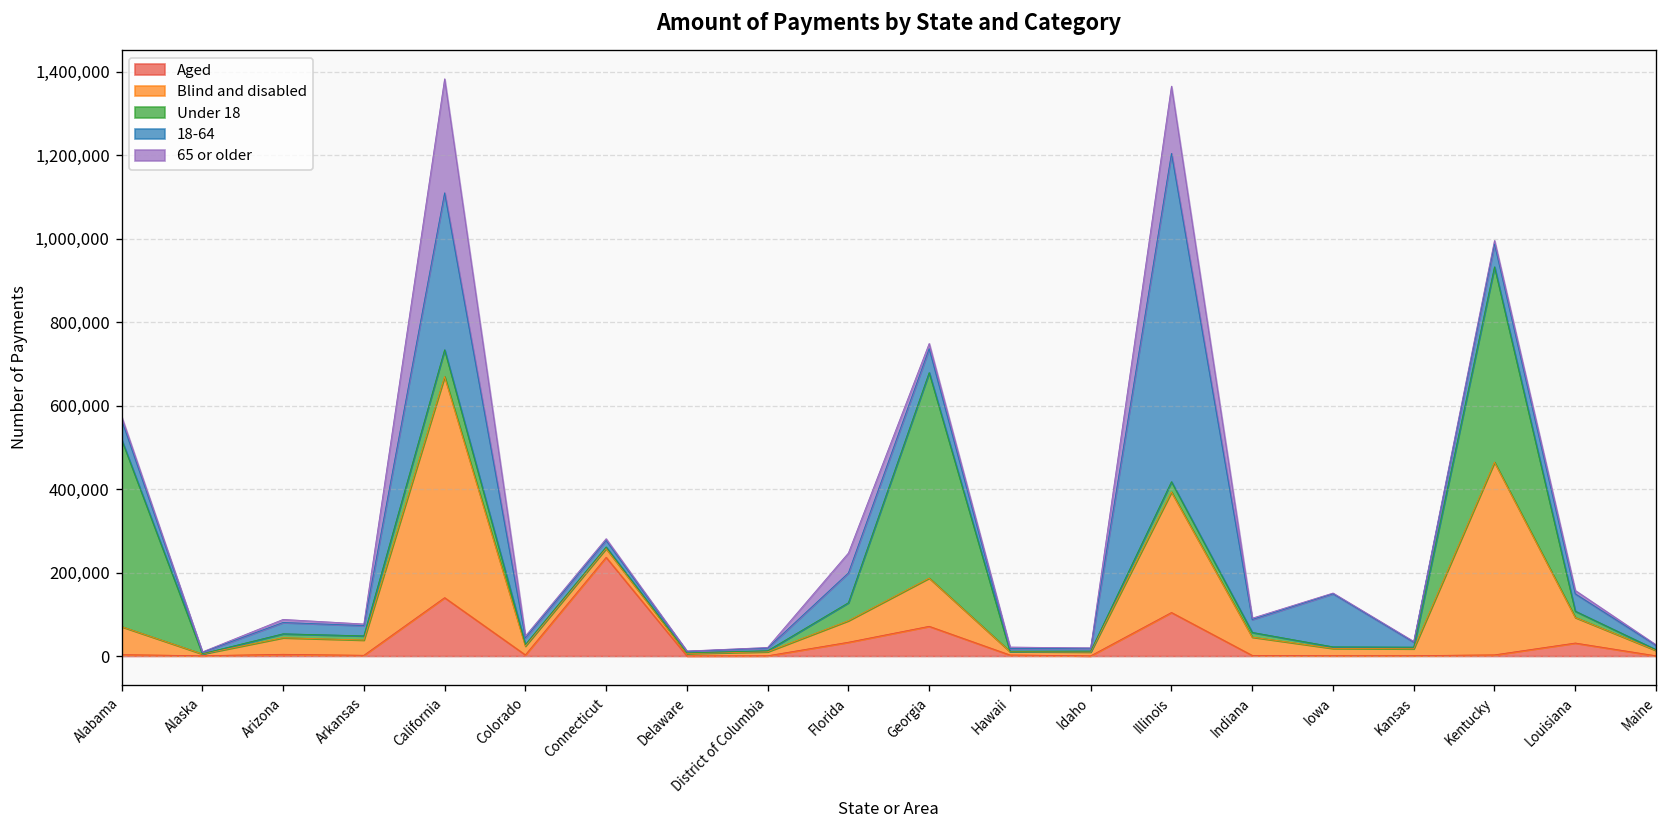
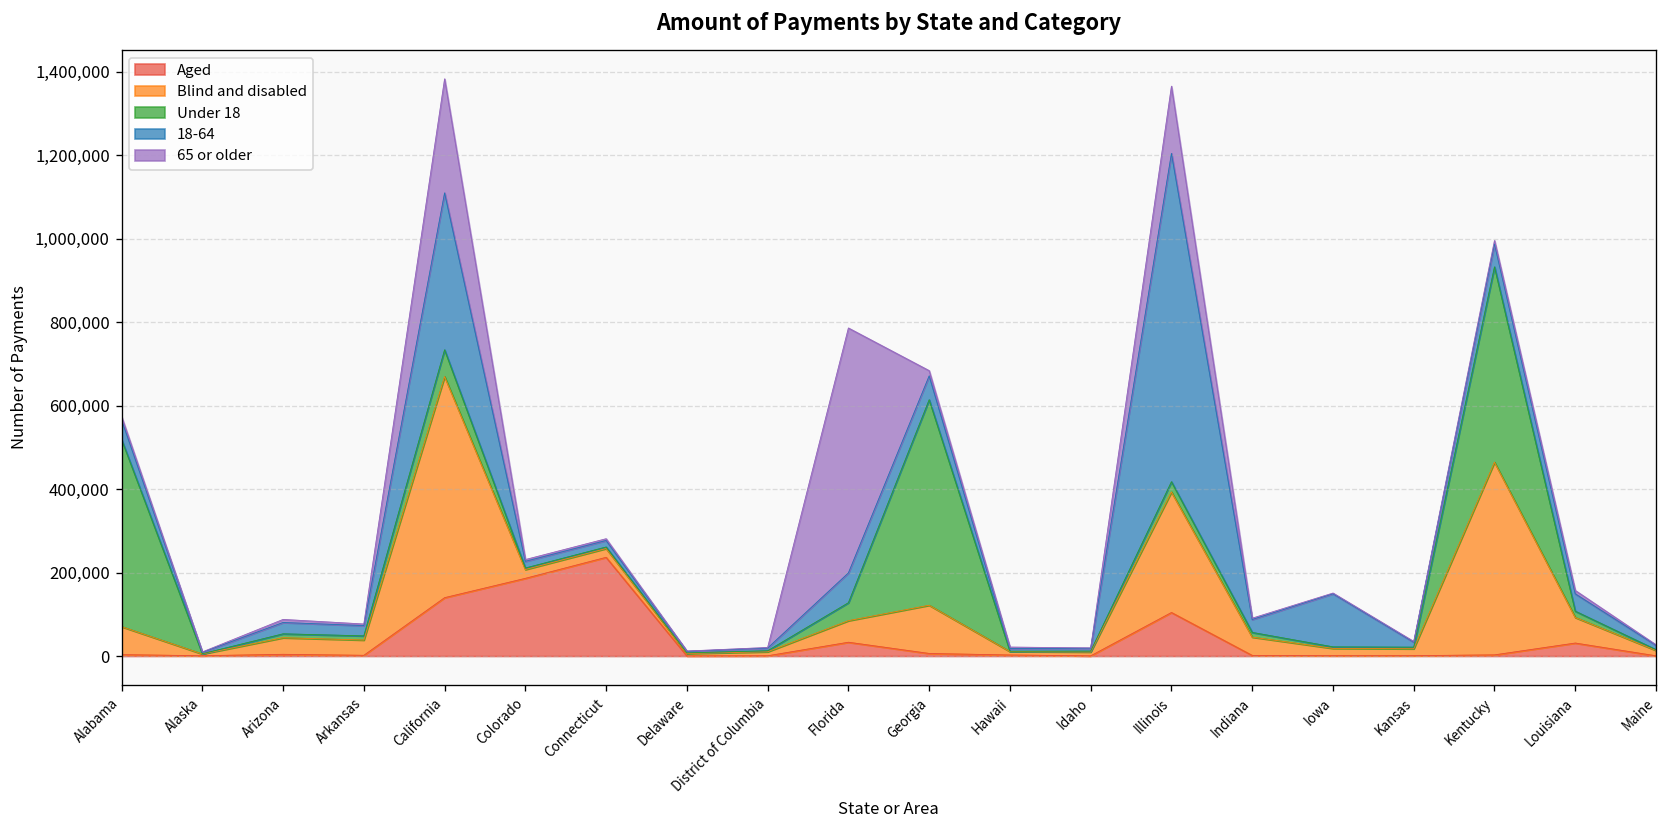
  {
    "Aged": {
      "Alabama": "0",
      "Arizona": "0",
      "Arkansas": "0",
      "California": "140,000",
-     "Colorado": "0",
+     "Colorado": "190,000",
      "Connecticut": "240,000",
      "District of Columbia": "0",
      "Florida": "30,000",
-     "Georgia": "70,000",
+     "Georgia": "10,000",
      "Hawaii": "0",
      "Idaho": "0",
      "Illinois": "100,000",
      "Indiana": "0",
      "Iowa": "0",
      "Kansas": "0",
      "Kentucky": "0",
      "Louisiana": "30,000",
      "Maine": "0"
    },
    "Blind and disabled": {
      "Alabama": "70,000",
      "Arizona": "40,000",
      "Arkansas": "40,000",
      "California": "530,000",
      "Florida": "50,000",
      "Georgia": "120,000",
      "Illinois": "290,000",
      "Indiana": "40,000",
      "Kentucky": "460,000",
      "Louisiana": "60,000"
    },
    "Under 18": {
      "Alabama": "450,000",
      "Arizona": "10,000",
      "Arkansas": "10,000",
      "California": "60,000",
      "Florida": "40,000",
      "Georgia": "490,000",
      "Illinois": "20,000",
      "Indiana": "10,000",
      "Kentucky": "470,000",
      "Louisiana": "20,000"
    },
    "18-64": {
      "Alabama": "50,000",
      "California": "380,000",
      "Florida": "70,000",
      "Georgia": "60,000",
      "Illinois": "790,000",
      "Kentucky": "60,000",
      "Louisiana": "40,000"
    },
    "65 or older": {
      "Alabama": "10,000",
      "California": "270,000",
-     "Florida": "50,000",
+     "Florida": "590,000",
      "Georgia": "10,000",
      "Illinois": "160,000",
      "Kentucky": "10,000",
      "Louisiana": "10,000"
    }
  }
